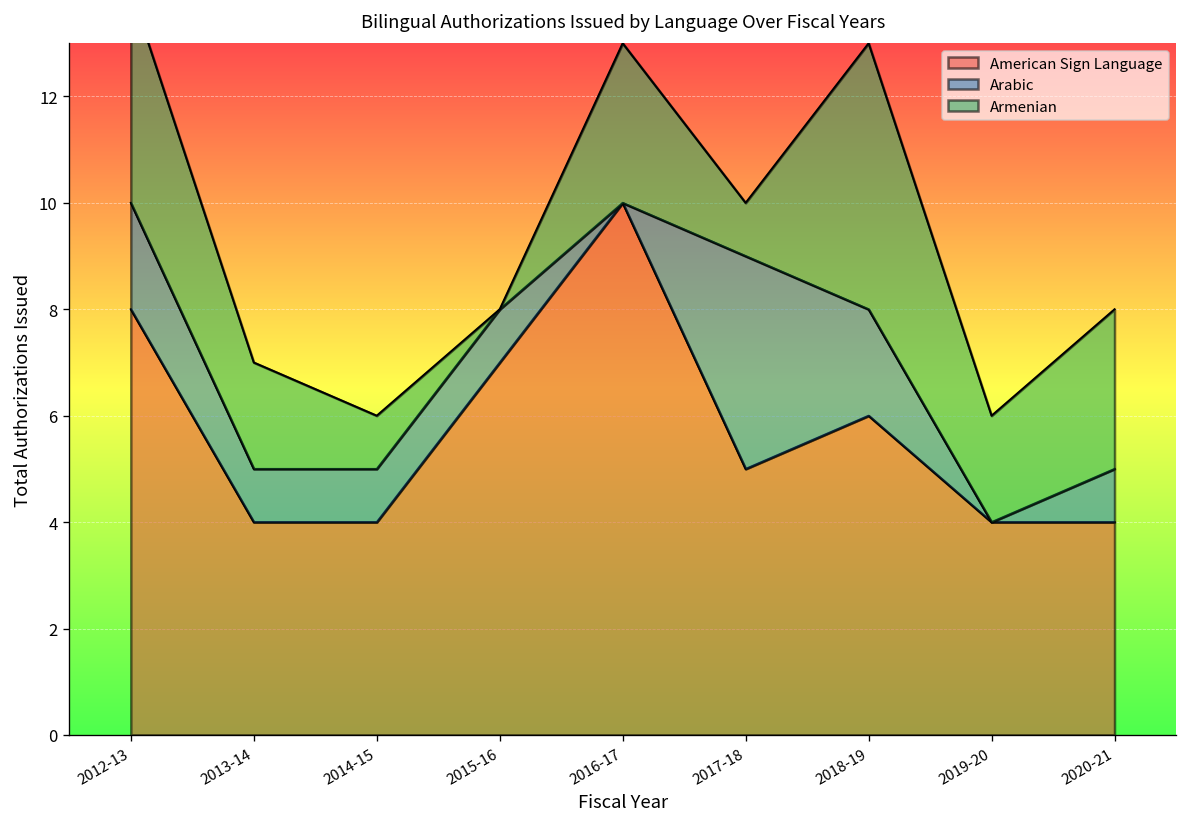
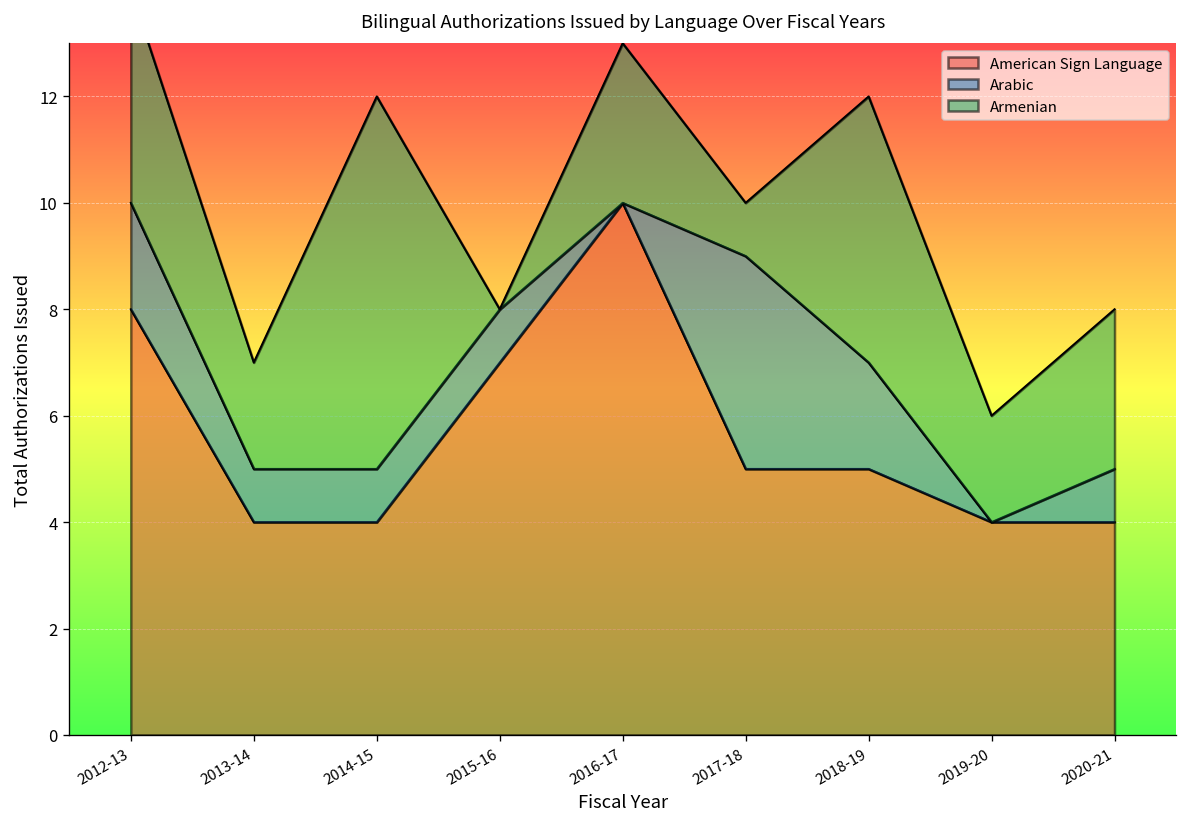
  {
    "American Sign Language": {
      "2012-13": 8,
      "2013-14": 4,
      "2014-15": 4,
      "2015-16": 7,
      "2017-18": 5,
-     "2018-19": 6,
+     "2018-19": 5,
      "2020-21": 4
    },
    "Arabic": {
      "2012-13": 2,
      "2013-14": 1,
      "2014-15": 1,
      "2017-18": 4,
      "2018-19": 2,
      "2020-21": 1
    },
    "Armenian": {
      "2013-14": 2,
-     "2014-15": 1,
+     "2014-15": 7,
      "2016-17": 3,
      "2017-18": 1,
      "2018-19": 5,
      "2019-20": 2,
      "2020-21": 3
    }
  }
